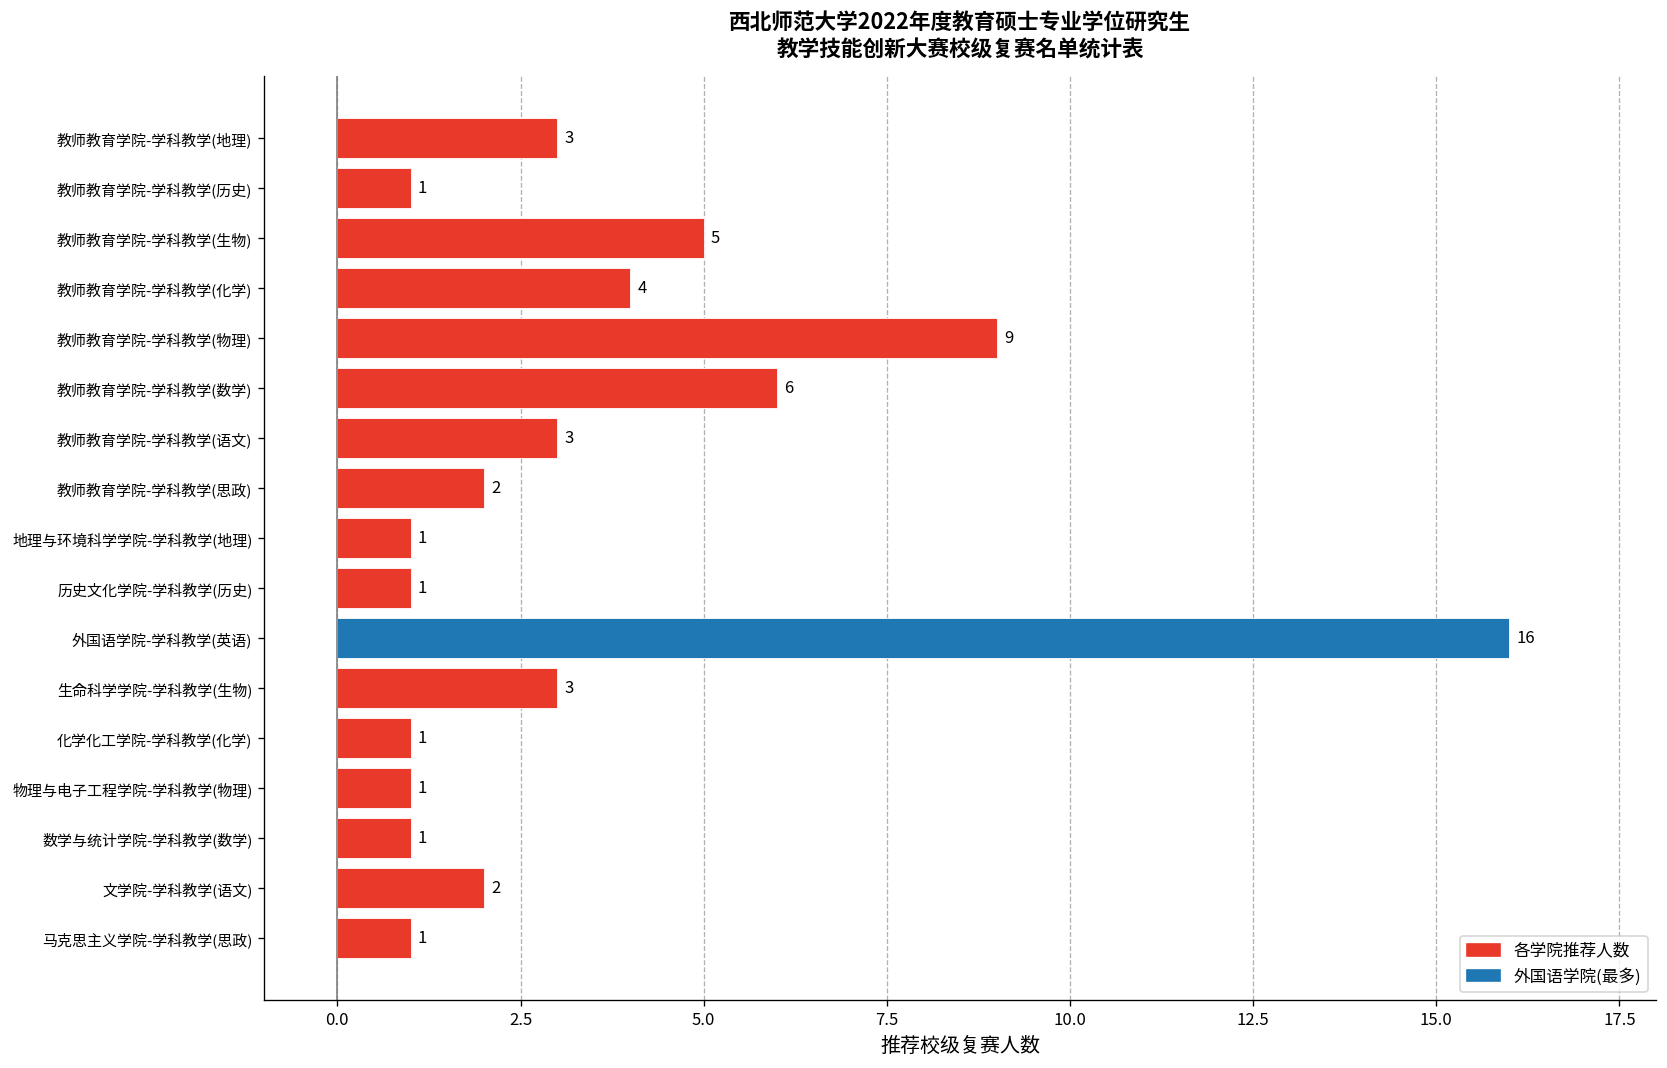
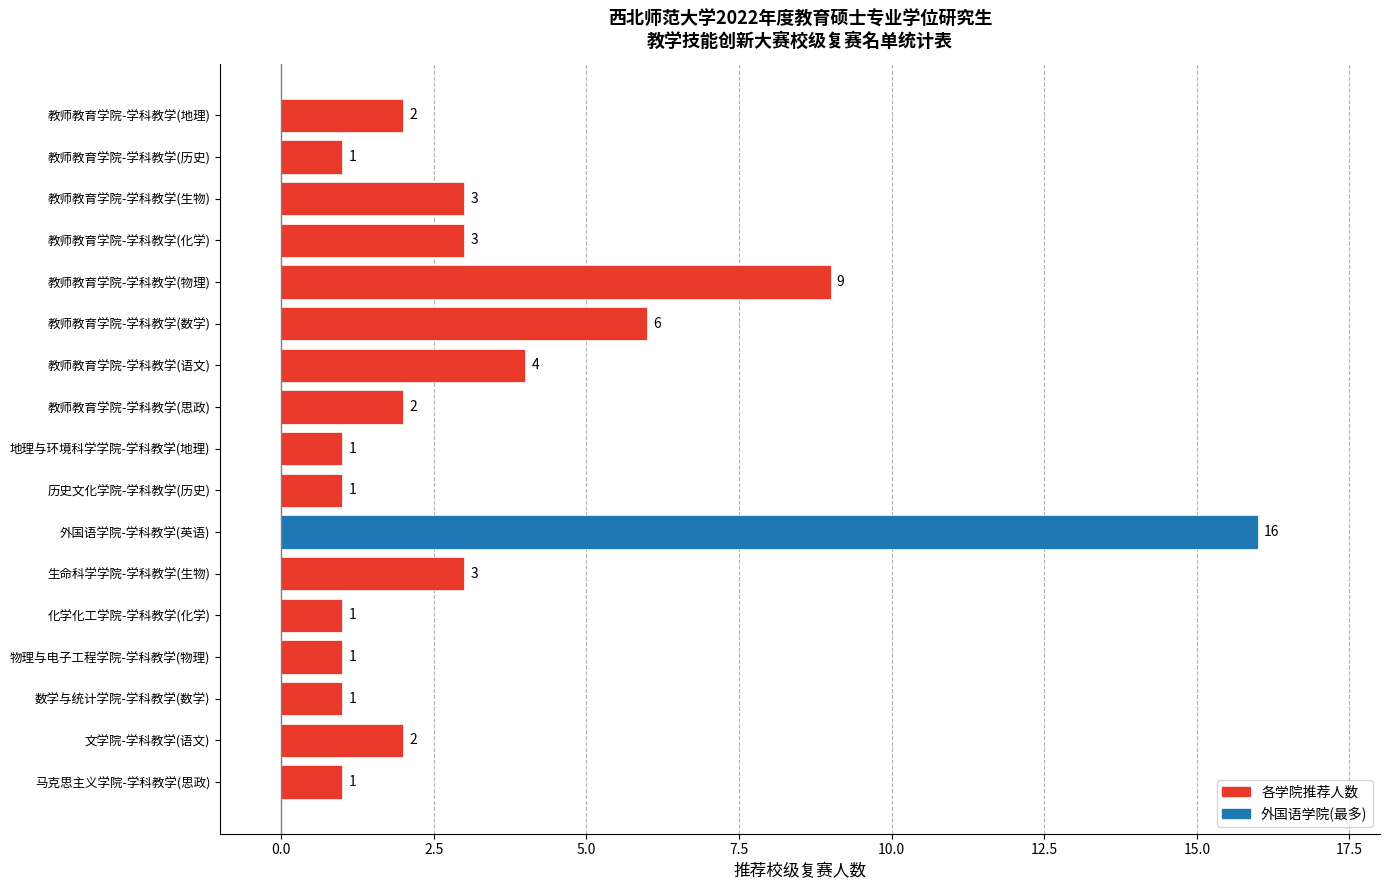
  {
-   "教师教育学院-学科教学(地理)": 3,
+   "教师教育学院-学科教学(地理)": 2,
    "教师教育学院-学科教学(历史)": 1,
-   "教师教育学院-学科教学(生物)": 5,
-   "教师教育学院-学科教学(化学)": 4,
+   "教师教育学院-学科教学(生物)": 3,
+   "教师教育学院-学科教学(化学)": 3,
    "教师教育学院-学科教学(物理)": 9,
    "教师教育学院-学科教学(数学)": 6,
-   "教师教育学院-学科教学(语文)": 3,
+   "教师教育学院-学科教学(语文)": 4,
    "教师教育学院-学科教学(思政)": 2,
    "地理与环境科学学院-学科教学(地理)": 1,
    "历史文化学院-学科教学(历史)": 1,
    "外国语学院-学科教学(英语)": 16,
    "生命科学学院-学科教学(生物)": 3,
    "化学化工学院-学科教学(化学)": 1,
    "物理与电子工程学院-学科教学(物理)": 1,
    "数学与统计学院-学科教学(数学)": 1,
    "文学院-学科教学(语文)": 2,
    "马克思主义学院-学科教学(思政)": 1
  }
